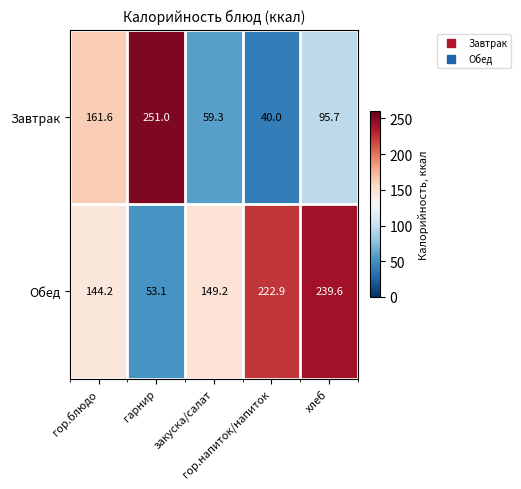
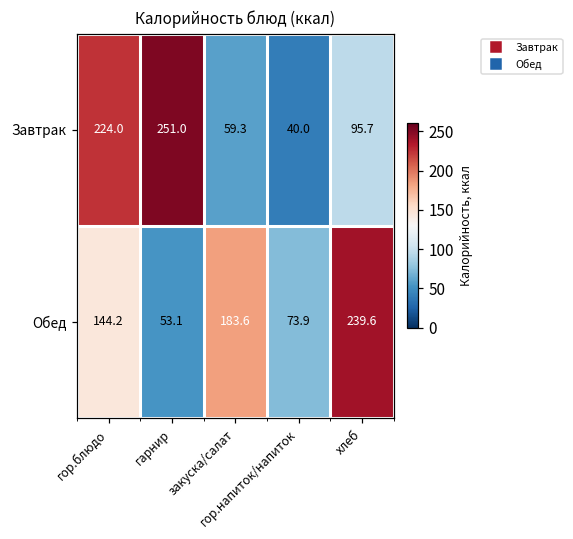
  {
    "Завтрак": {
-     "гор.блюдо": 161.6,
+     "гор.блюдо": 224.0,
      "гарнир": 251.0,
      "закуска/салат": 59.3,
      "гор.напиток/напиток": 40.0,
      "хлеб": 95.7
    },
    "Обед": {
      "гор.блюдо": 144.2,
      "гарнир": 53.1,
-     "закуска/салат": 149.2,
-     "гор.напиток/напиток": 222.9,
+     "закуска/салат": 183.6,
+     "гор.напиток/напиток": 73.9,
      "хлеб": 239.6
    }
  }
